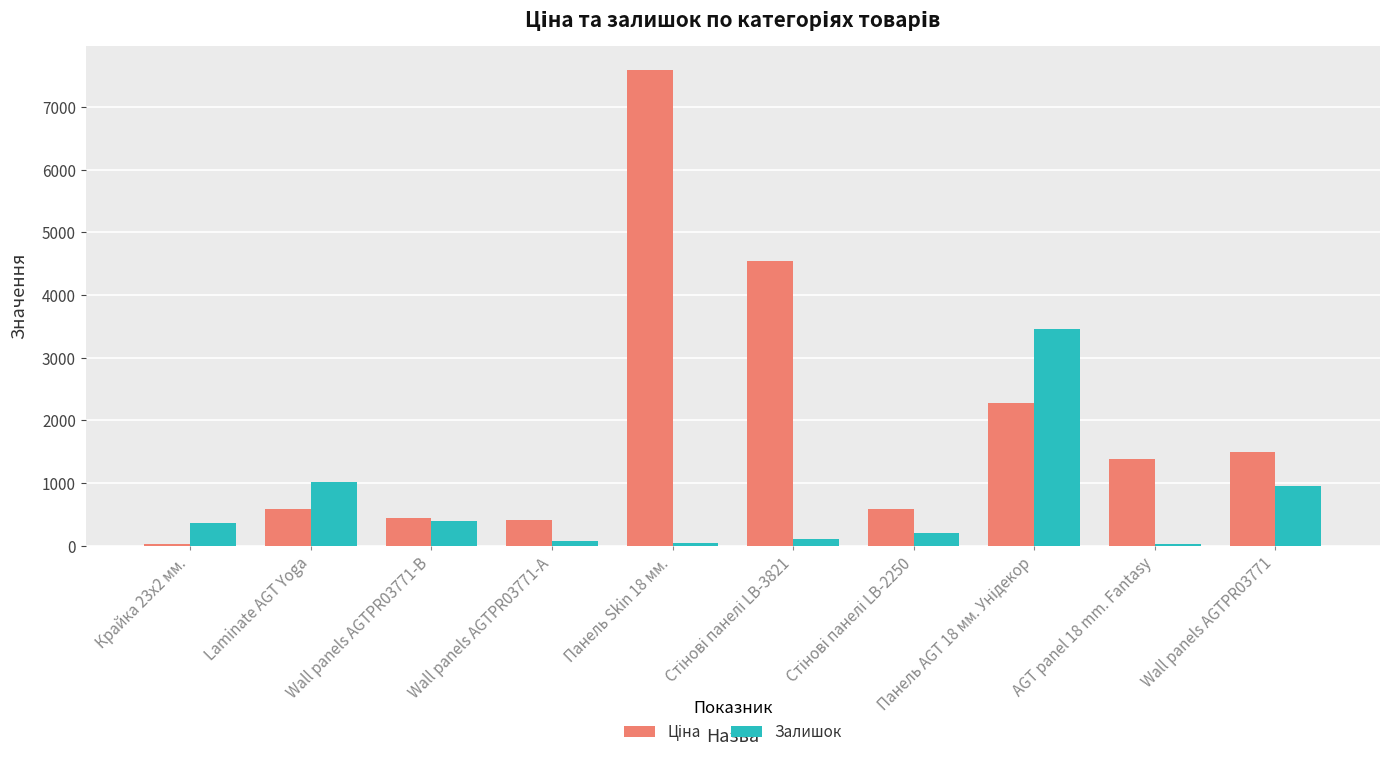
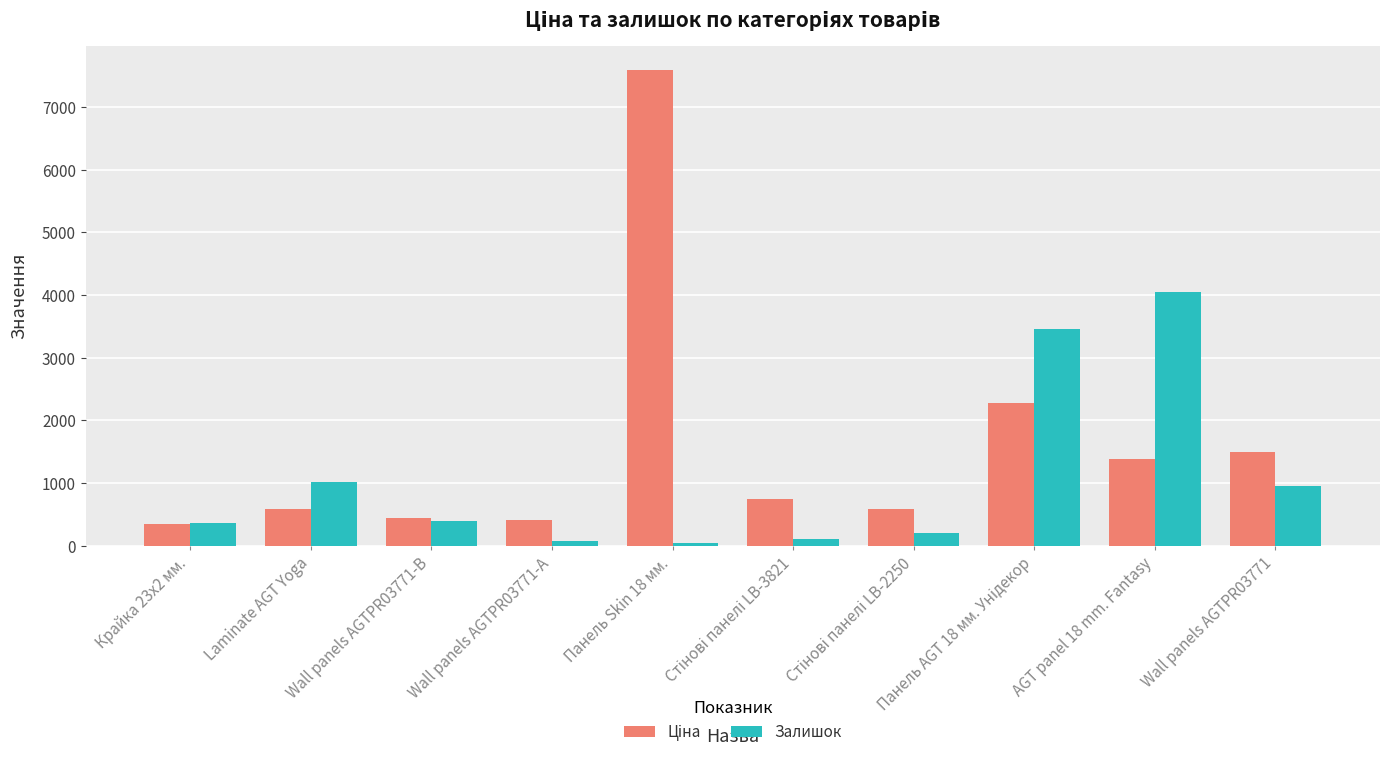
  {
    "Ціна": {
-     "Крайка 23x2 мм.": 0,
+     "Крайка 23x2 мм.": 300,
      "Laminate AGT Yoga": 600,
      "Wall panels AGTPR03771-B": 400,
      "Wall panels AGTPR03771-А": 400,
      "Панель Skin 18 мм.": 7600,
-     "Стінові панелі LB-3821": 4500,
+     "Стінові панелі LB-3821": 800,
      "Стінові панелі LB-2250": 600,
      "Панель AGT 18 мм. Унідекор": 2300,
      "AGT panel 18 mm. Fantasy": 1400,
      "Wall panels AGTPR03771": 1500
    },
    "Залишок": {
      "Крайка 23x2 мм.": 400,
      "Laminate AGT Yoga": 1000,
      "Wall panels AGTPR03771-B": 400,
      "Wall panels AGTPR03771-А": 100,
      "Панель Skin 18 мм.": 0,
      "Стінові панелі LB-3821": 100,
      "Стінові панелі LB-2250": 200,
      "Панель AGT 18 мм. Унідекор": 3500,
-     "AGT panel 18 mm. Fantasy": 0,
+     "AGT panel 18 mm. Fantasy": 4000,
      "Wall panels AGTPR03771": 900
    }
  }
